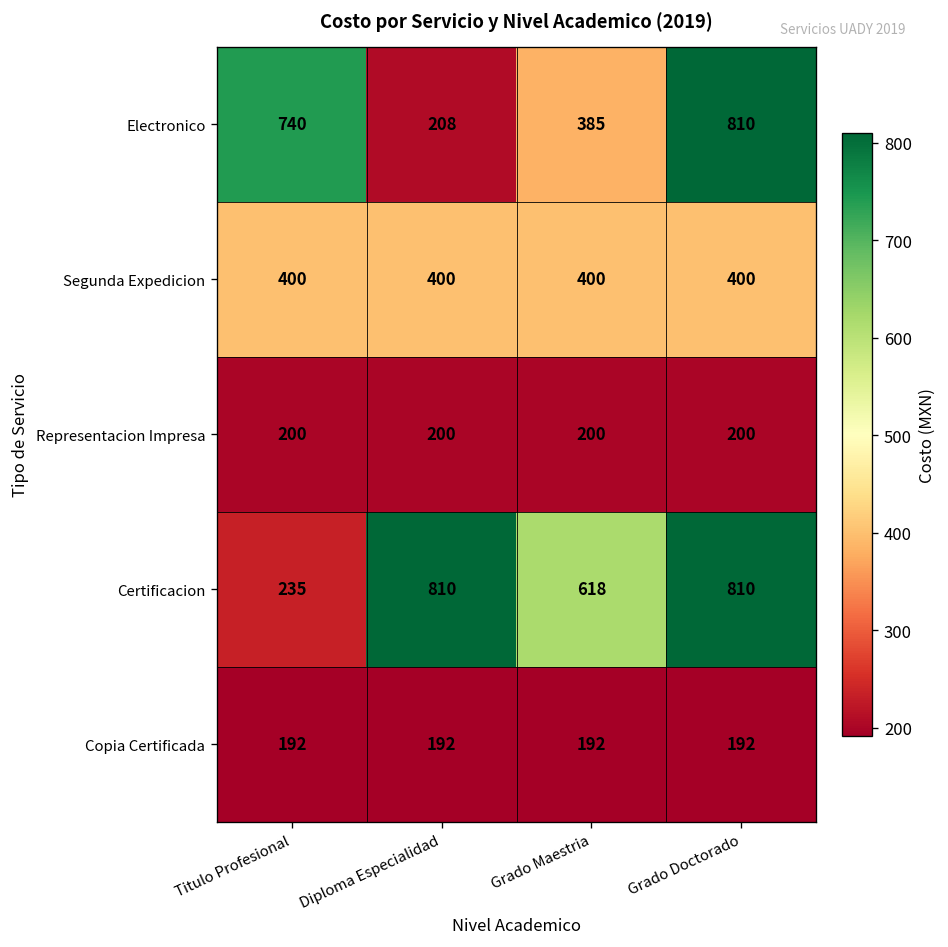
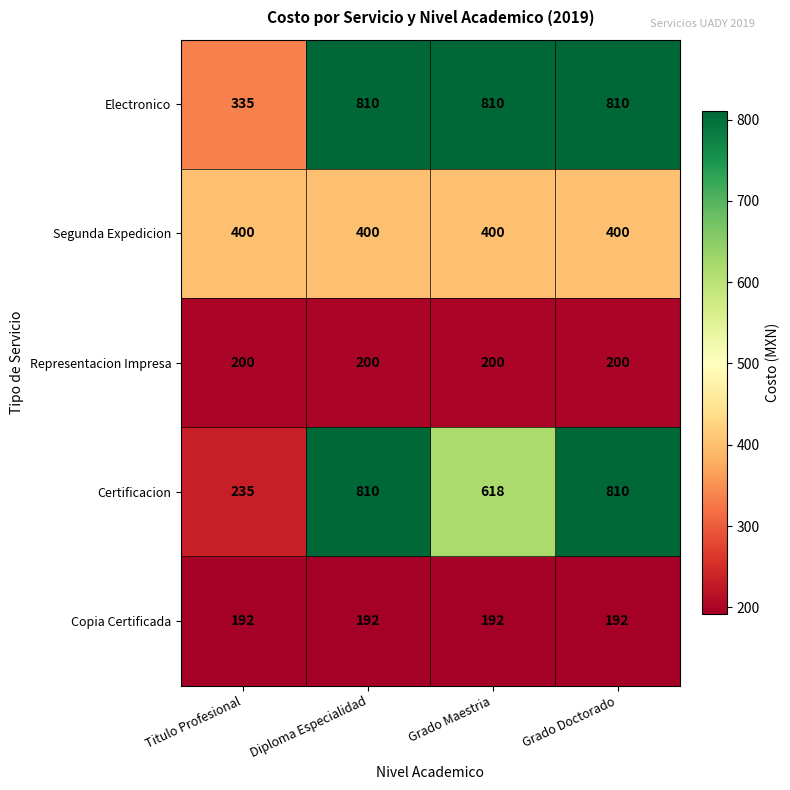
  {
    "Electronico": {
-     "Titulo Profesional": 740,
-     "Diploma Especialidad": 208,
-     "Grado Maestria": 385,
+     "Titulo Profesional": 335,
+     "Diploma Especialidad": 810,
+     "Grado Maestria": 810,
      "Grado Doctorado": 810
    },
    "Segunda Expedicion": {
      "Titulo Profesional": 400,
      "Diploma Especialidad": 400,
      "Grado Maestria": 400,
      "Grado Doctorado": 400
    },
    "Representacion Impresa": {
      "Titulo Profesional": 200,
      "Diploma Especialidad": 200,
      "Grado Maestria": 200,
      "Grado Doctorado": 200
    },
    "Certificacion": {
      "Titulo Profesional": 235,
      "Diploma Especialidad": 810,
      "Grado Maestria": 618,
      "Grado Doctorado": 810
    },
    "Copia Certificada": {
      "Titulo Profesional": 192,
      "Diploma Especialidad": 192,
      "Grado Maestria": 192,
      "Grado Doctorado": 192
    }
  }
